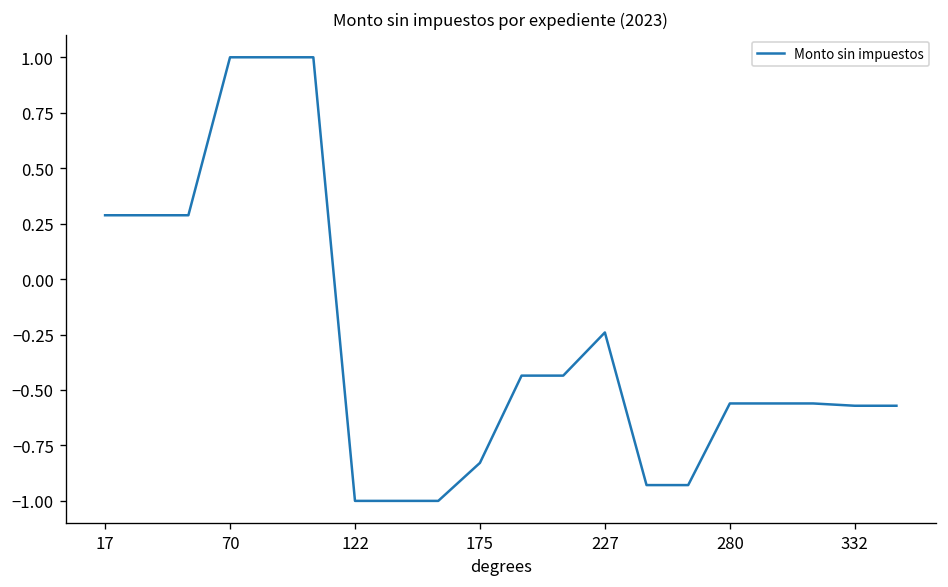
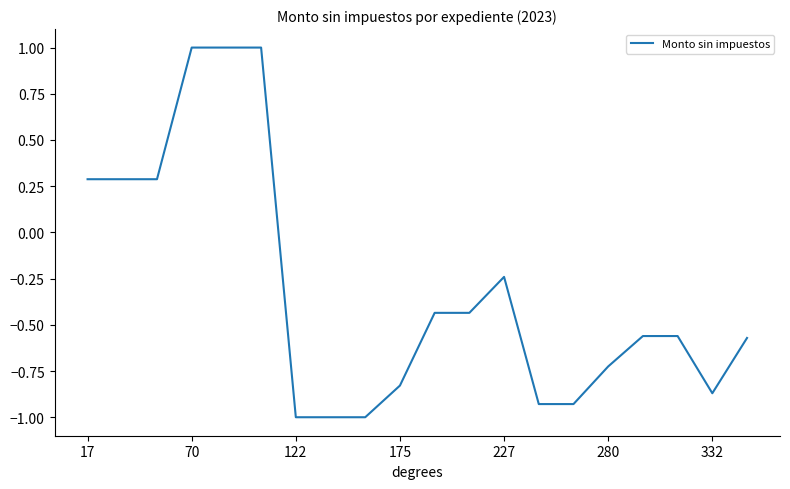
  {
    "70": 1.00,
    "122": -1.00,
    "175": -0.83,
    "227": -0.24,
-   "280": -0.56,
-   "332": -0.57
+   "280": -0.73,
+   "332": -0.87
  }
